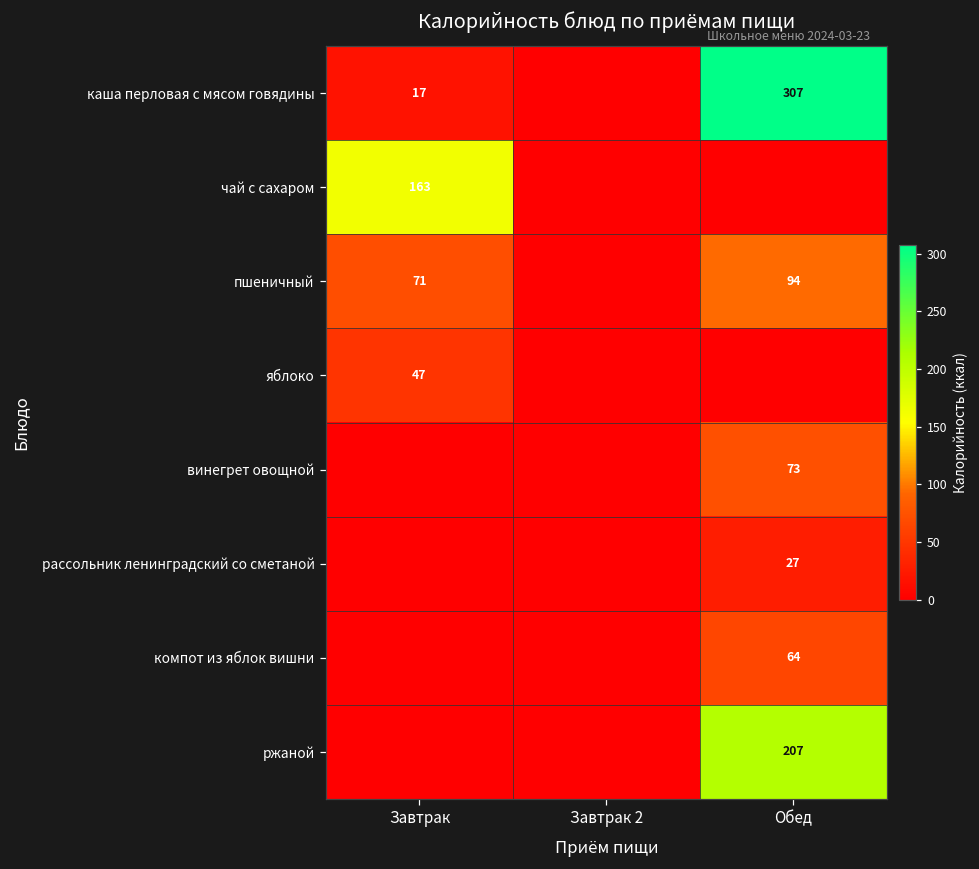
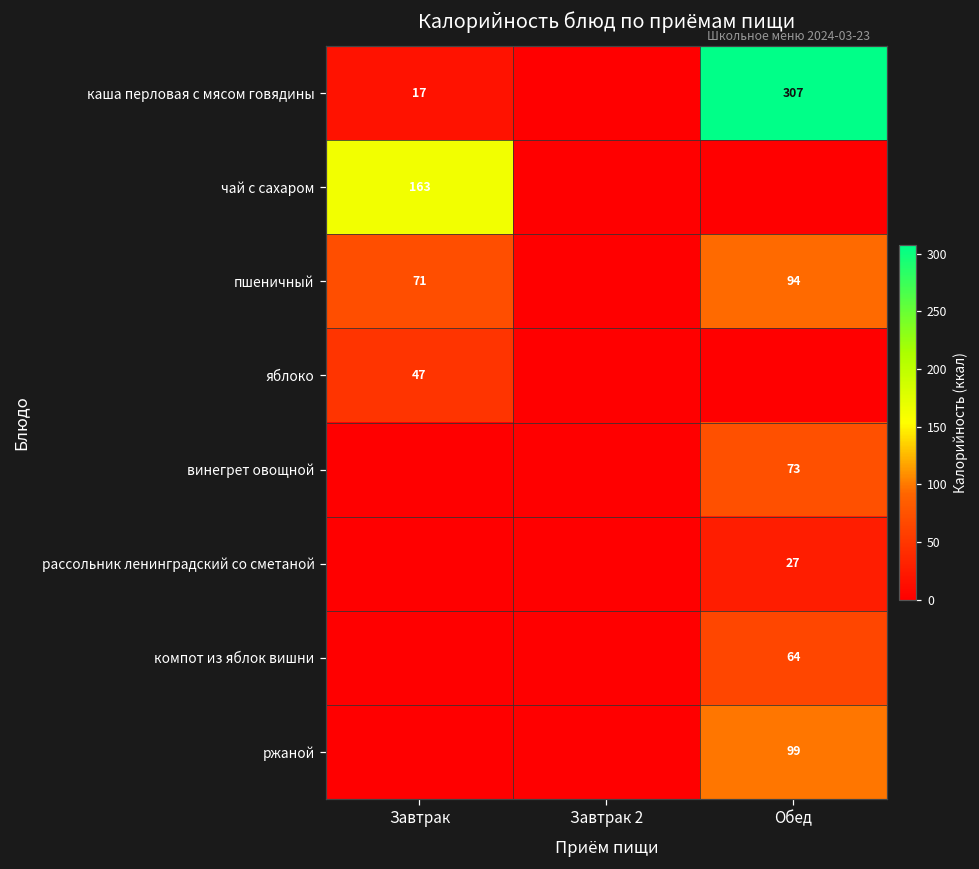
  {
    "каша перловая с мясом говядины": {
      "Завтрак": 17,
      "Обед": 307
    },
    "чай с сахаром": {
      "Завтрак": 163
    },
    "пшеничный": {
      "Завтрак": 71,
      "Обед": 94
    },
    "яблоко": {
      "Завтрак": 47
    },
    "винегрет овощной": {
      "Обед": 73
    },
    "рассольник ленинградский со сметаной": {
      "Обед": 27
    },
    "компот из яблок вишни": {
      "Обед": 64
    },
    "ржаной": {
-     "Обед": 207
+     "Обед": 99
    }
  }
